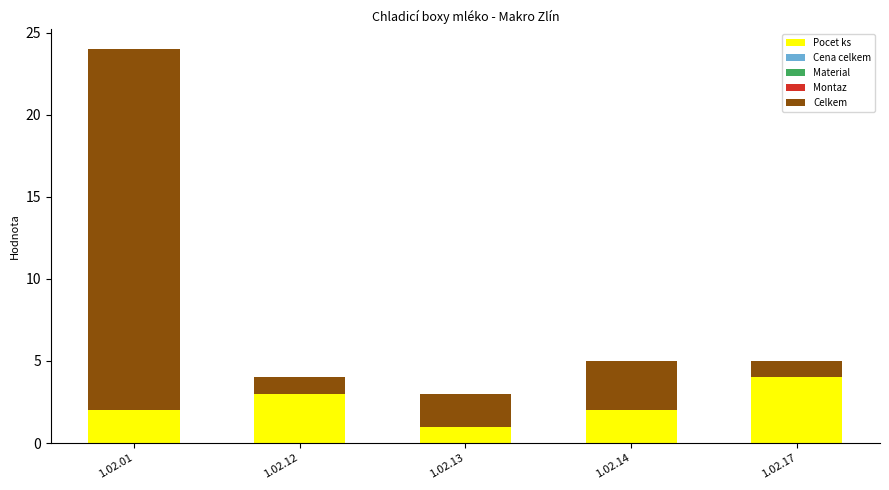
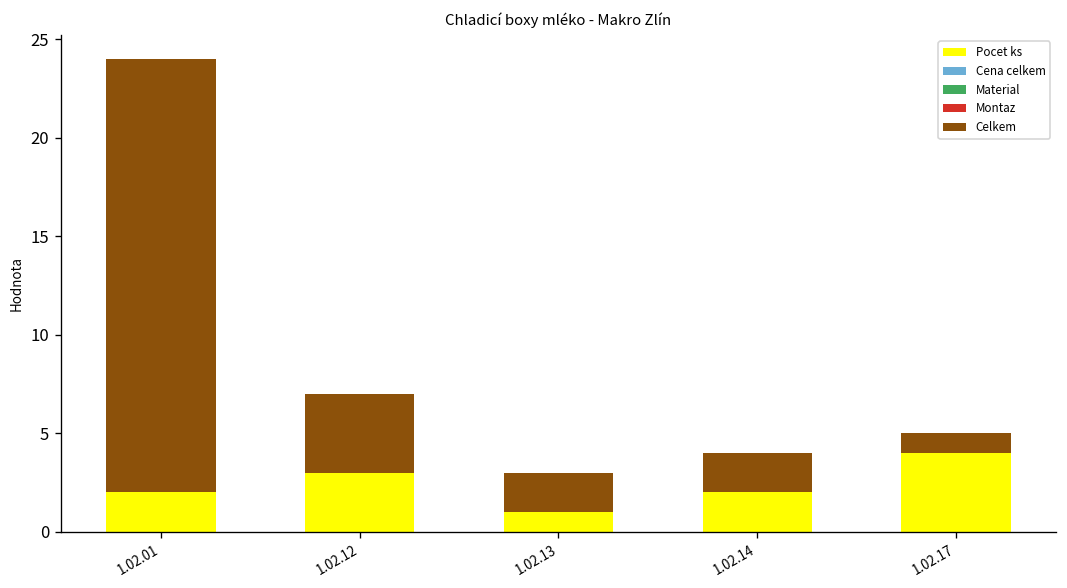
  {
    "Montaz": {
      "1.02.01": 2,
      "1.02.12": 3,
      "1.02.13": 1,
      "1.02.14": 2,
      "1.02.17": 4
    },
    "Celkem": {
      "1.02.01": 22,
-     "1.02.12": 1,
+     "1.02.12": 4,
      "1.02.13": 2,
-     "1.02.14": 3,
+     "1.02.14": 2,
      "1.02.17": 1
    }
  }
